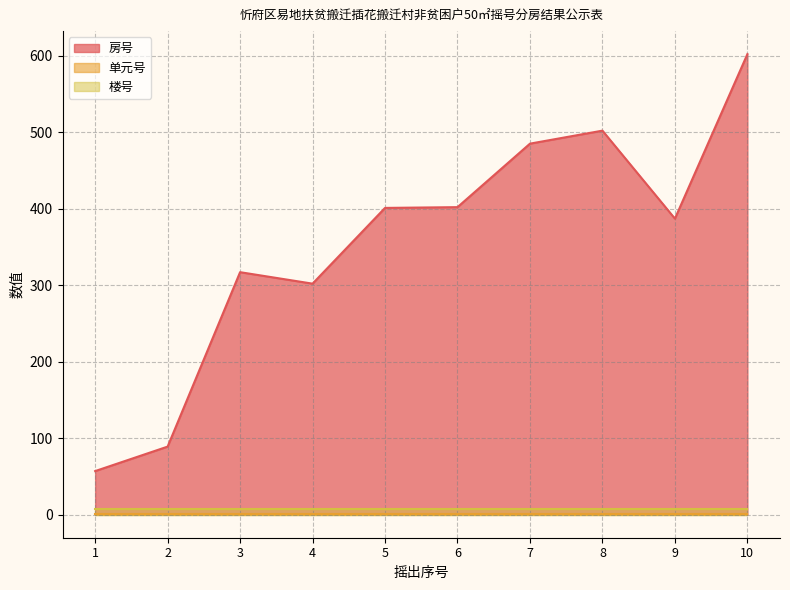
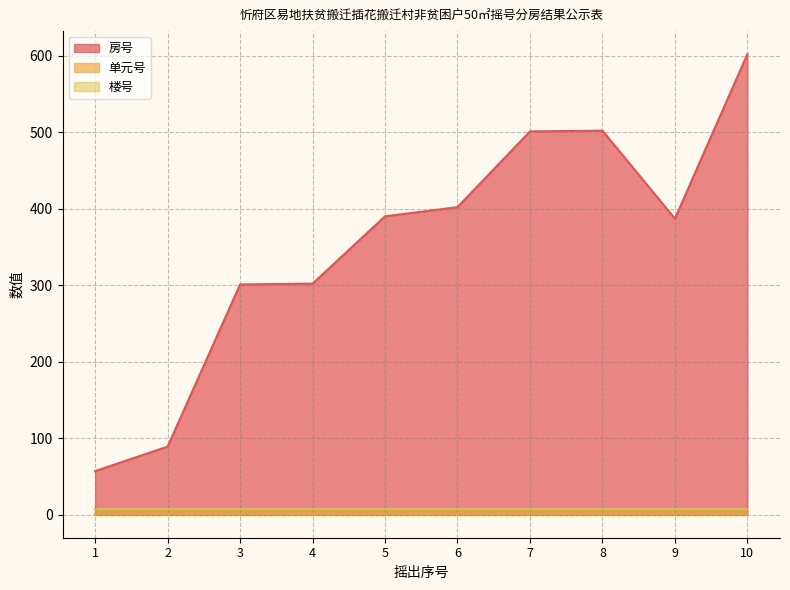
  {
    "房号": {
      "1": 60,
      "2": 90,
-     "3": 320,
+     "3": 300,
      "4": 300,
-     "5": 400,
+     "5": 390,
      "6": 400,
-     "7": 490,
+     "7": 500,
      "8": 500,
      "9": 390,
      "10": 600
    }
  }
